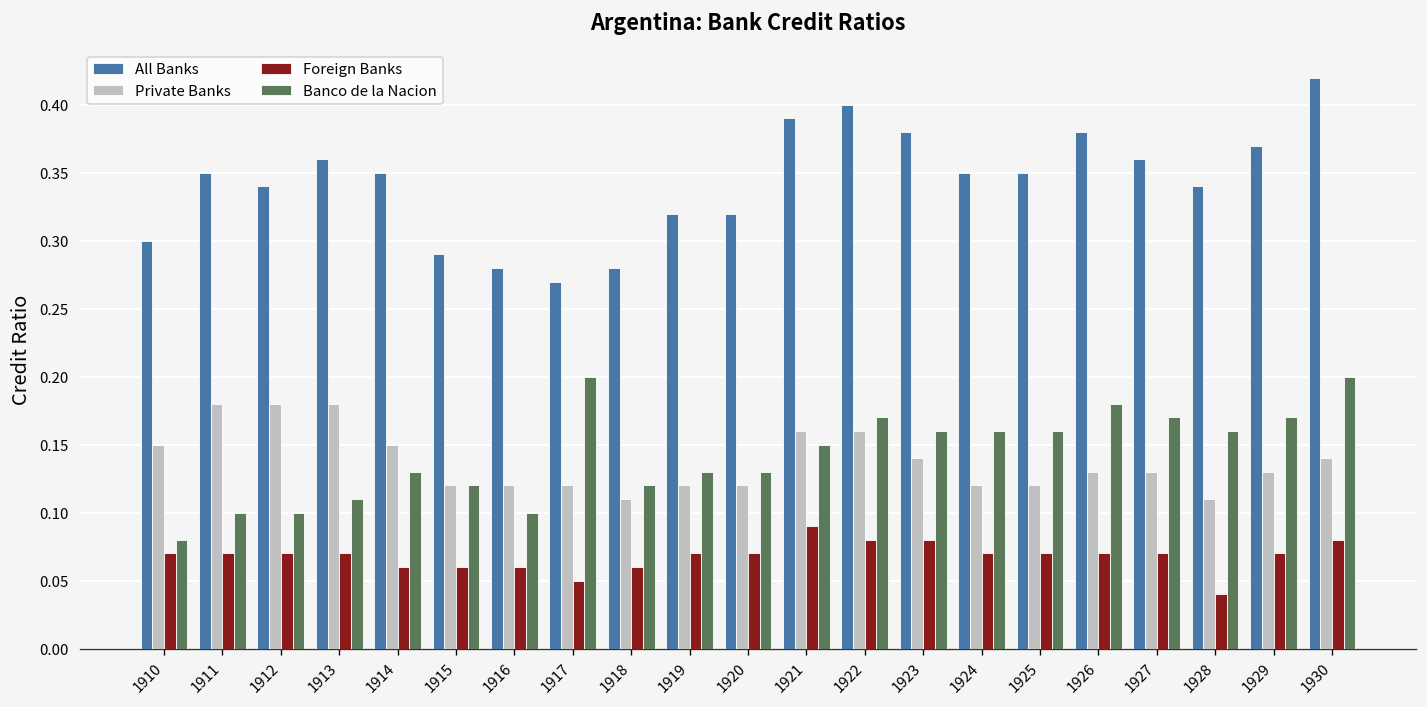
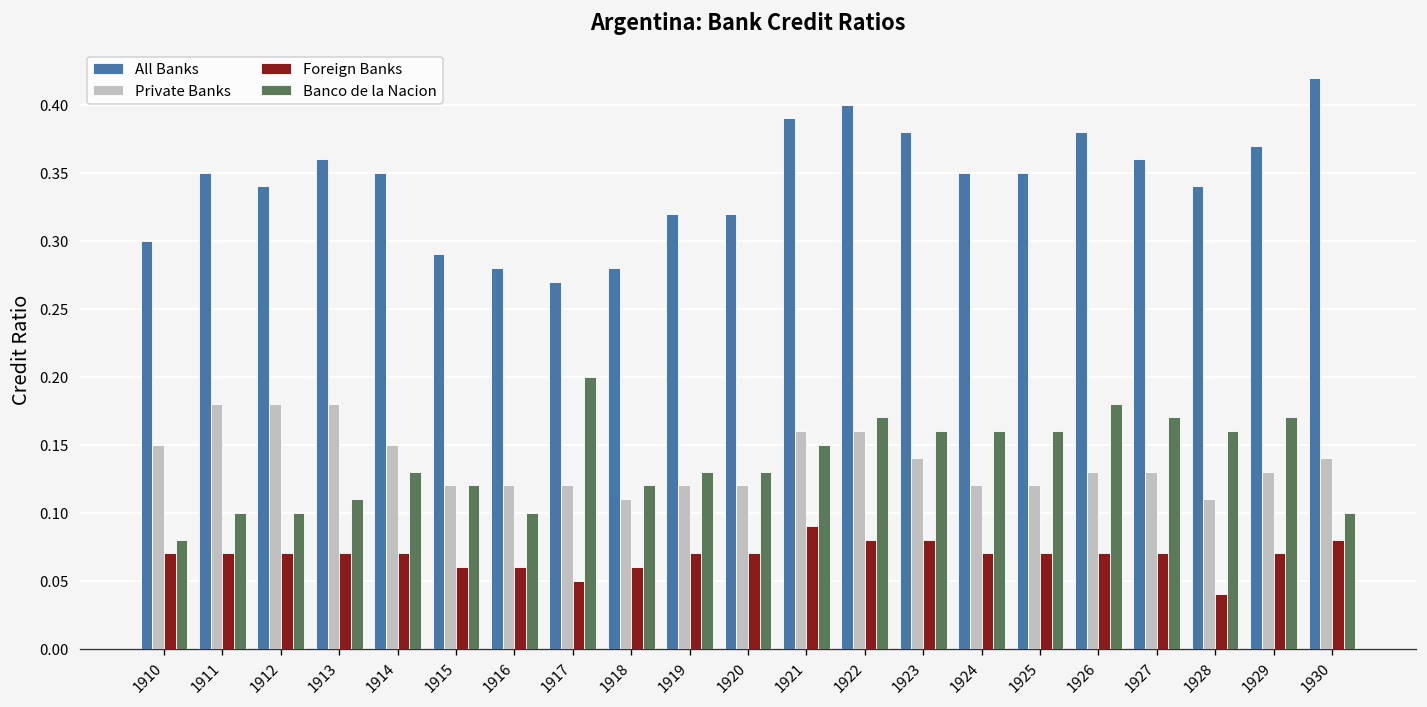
  {
    "All Banks": {
      "1910": 0.30,
      "1911": 0.35,
      "1912": 0.34,
      "1913": 0.36,
      "1914": 0.35,
      "1915": 0.29,
      "1916": 0.28,
      "1917": 0.27,
      "1918": 0.28,
      "1919": 0.32,
      "1920": 0.32,
      "1921": 0.39,
      "1922": 0.40,
      "1923": 0.38,
      "1924": 0.35,
      "1925": 0.35,
      "1926": 0.38,
      "1927": 0.36,
      "1928": 0.34,
      "1929": 0.37,
      "1930": 0.42
    },
    "Private Banks": {
      "1910": 0.15,
      "1911": 0.18,
      "1912": 0.18,
      "1913": 0.18,
      "1914": 0.15,
      "1915": 0.12,
      "1916": 0.12,
      "1917": 0.12,
      "1918": 0.11,
      "1919": 0.12,
      "1920": 0.12,
      "1921": 0.16,
      "1922": 0.16,
      "1923": 0.14,
      "1924": 0.12,
      "1925": 0.12,
      "1926": 0.13,
      "1927": 0.13,
      "1928": 0.11,
      "1929": 0.13,
      "1930": 0.14
    },
    "Foreign Banks": {
      "1910": 0.07,
      "1911": 0.07,
      "1912": 0.07,
      "1913": 0.07,
-     "1914": 0.06,
+     "1914": 0.07,
      "1915": 0.06,
      "1916": 0.06,
      "1917": 0.05,
      "1918": 0.06,
      "1919": 0.07,
      "1920": 0.07,
      "1921": 0.09,
      "1922": 0.08,
      "1923": 0.08,
      "1924": 0.07,
      "1925": 0.07,
      "1926": 0.07,
      "1927": 0.07,
      "1928": 0.04,
      "1929": 0.07,
      "1930": 0.08
    },
    "Banco de la Nacion": {
      "1910": 0.080,
      "1911": 0.1,
      "1912": 0.1,
      "1913": 0.110,
      "1914": 0.130,
      "1915": 0.120,
      "1916": 0.1,
      "1917": 0.2,
      "1918": 0.120,
      "1919": 0.130,
      "1920": 0.130,
      "1921": 0.150,
      "1922": 0.170,
      "1923": 0.160,
      "1924": 0.160,
      "1925": 0.160,
      "1926": 0.180,
      "1927": 0.170,
      "1928": 0.160,
      "1929": 0.170,
-     "1930": 0.2
+     "1930": 0.1
    }
  }
